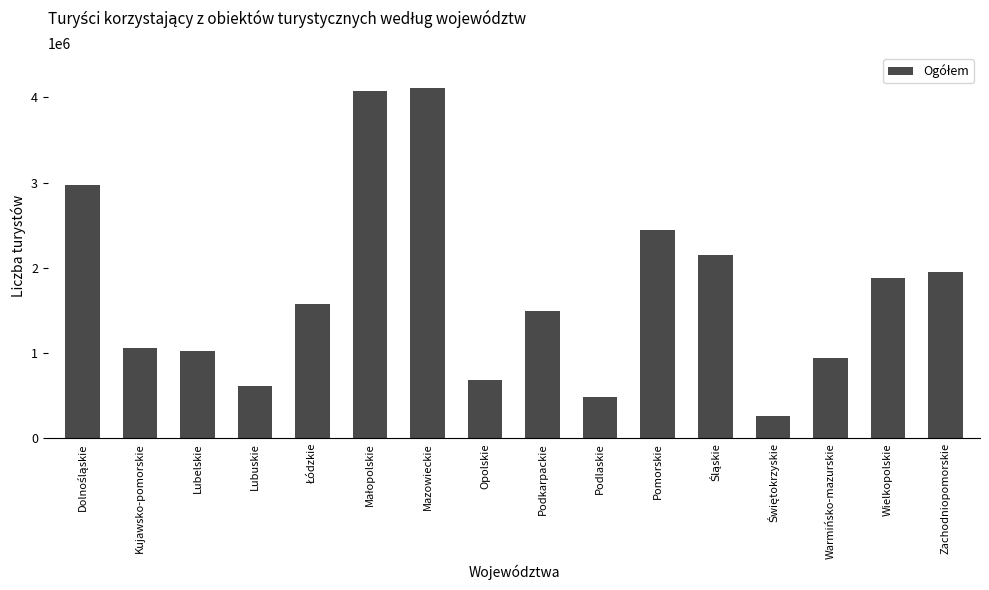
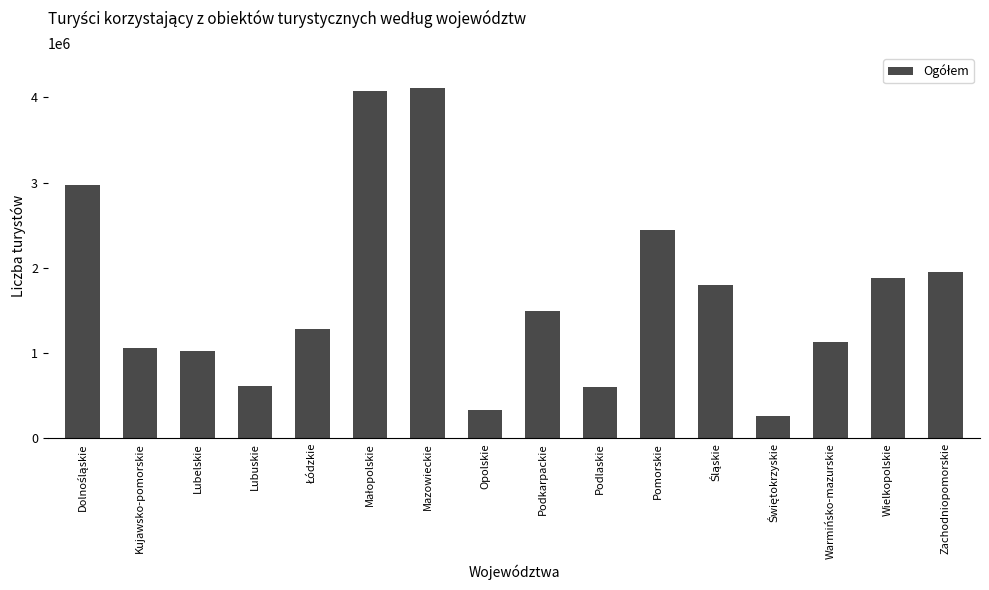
  {
    "Dolnośląskie": 3000000,
    "Kujawsko-pomorskie": 1100000,
    "Lubelskie": 1000000,
    "Lubuskie": 600000,
-   "Łódzkie": 1600000,
+   "Łódzkie": 1300000,
    "Małopolskie": 4100000,
    "Mazowieckie": 4100000,
-   "Opolskie": 700000,
+   "Opolskie": 300000,
    "Podkarpackie": 1500000,
-   "Podlaskie": 500000,
+   "Podlaskie": 600000,
    "Pomorskie": 2400000,
-   "Śląskie": 2100000,
+   "Śląskie": 1800000,
    "Świętokrzyskie": 300000,
-   "Warmińsko-mazurskie": 900000,
+   "Warmińsko-mazurskie": 1100000,
    "Wielkopolskie": 1900000,
    "Zachodniopomorskie": 1900000
  }
